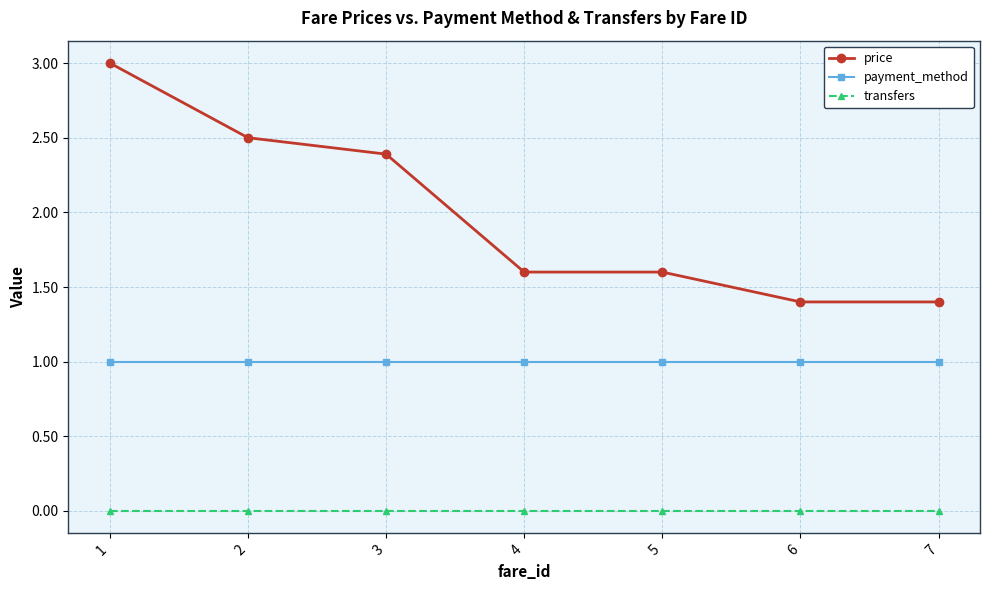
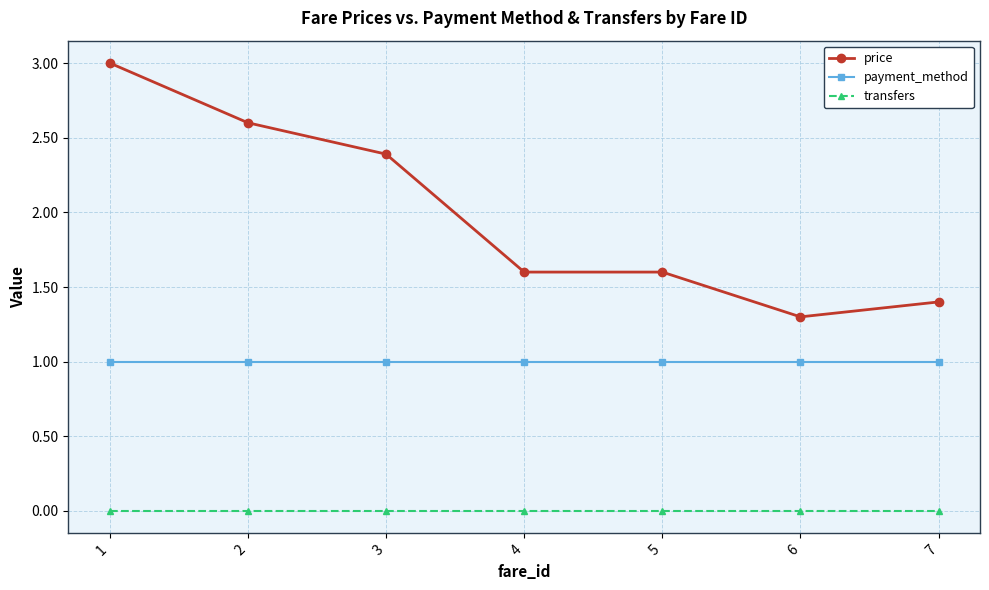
  {
    "price": {
      "1": 3.0,
-     "2": 2.5,
+     "2": 2.6,
      "3": 2.4,
      "4": 1.6,
      "5": 1.6,
-     "6": 1.4,
+     "6": 1.3,
      "7": 1.4
    },
    "payment_method": {
      "1": 1.0,
      "2": 1.0,
      "3": 1.0,
      "4": 1.0,
      "5": 1.0,
      "6": 1.0,
      "7": 1.0
    },
    "transfers": {
      "1": 0.0,
      "2": 0.0,
      "3": 0.0,
      "4": 0.0,
      "5": 0.0,
      "6": 0.0,
      "7": 0.0
    }
  }
